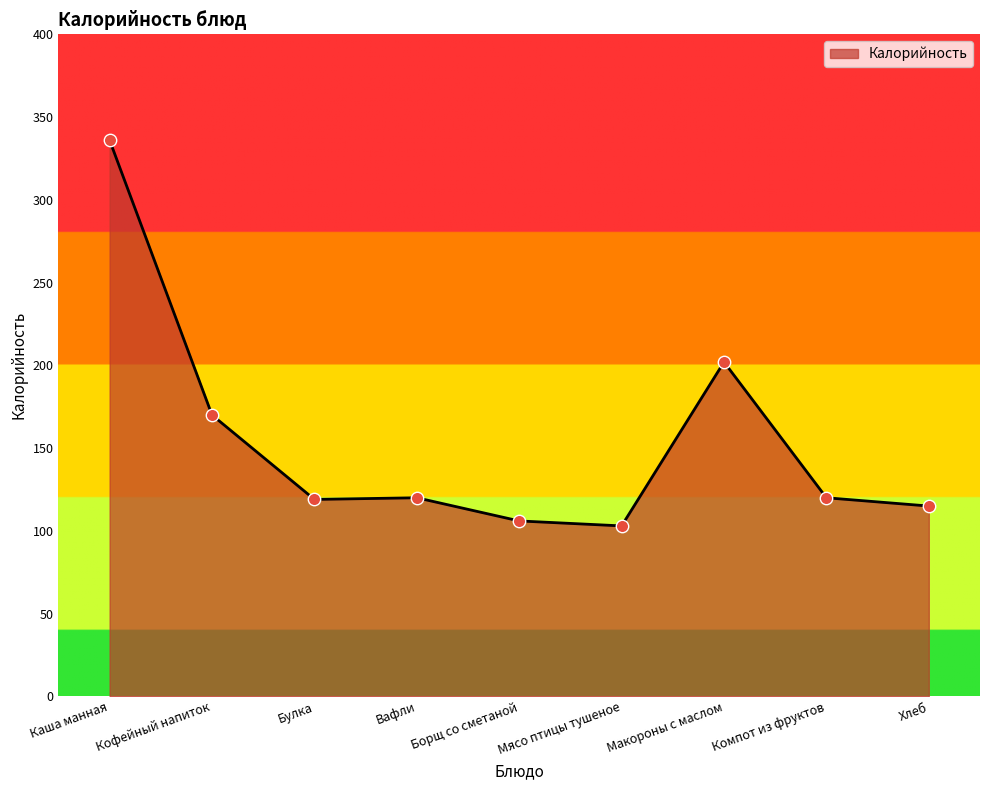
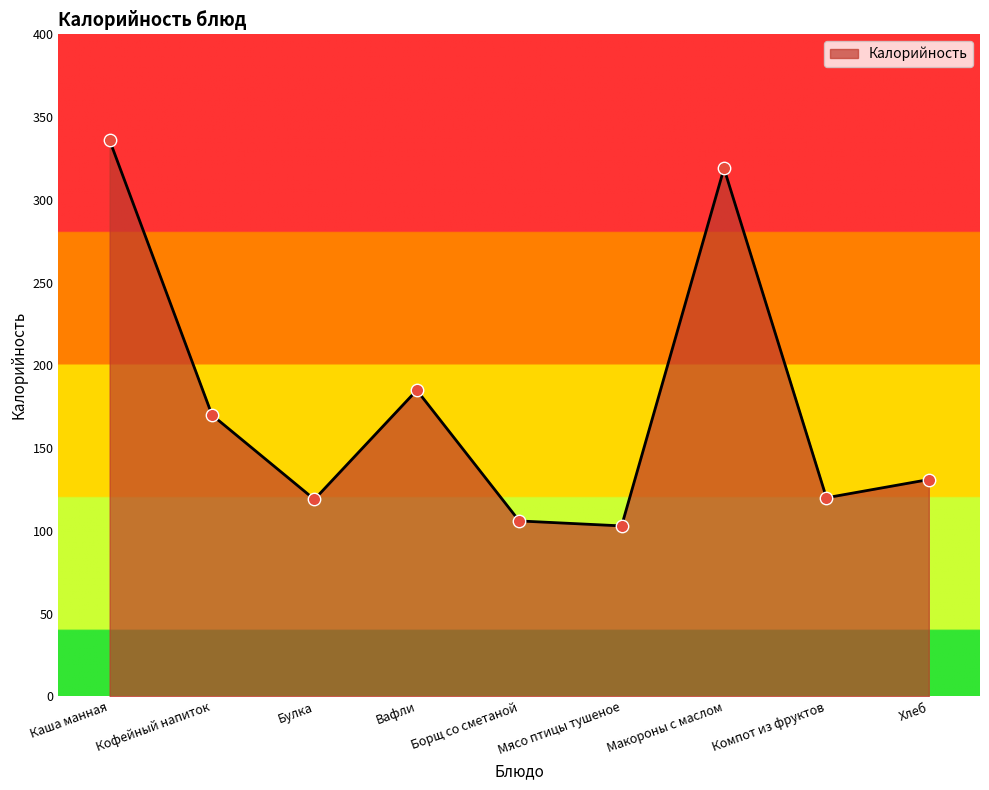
  {
    "Каша манная": 336,
    "Кофейный напиток": 170,
    "Булка": 119,
-   "Вафли": 120,
+   "Вафли": 185,
    "Борщ со сметаной": 106,
    "Мясо птицы тушеное": 103,
-   "Макороны с маслом": 202,
+   "Макороны с маслом": 319,
    "Компот из фруктов": 120,
-   "Хлеб": 115
+   "Хлеб": 131
  }
